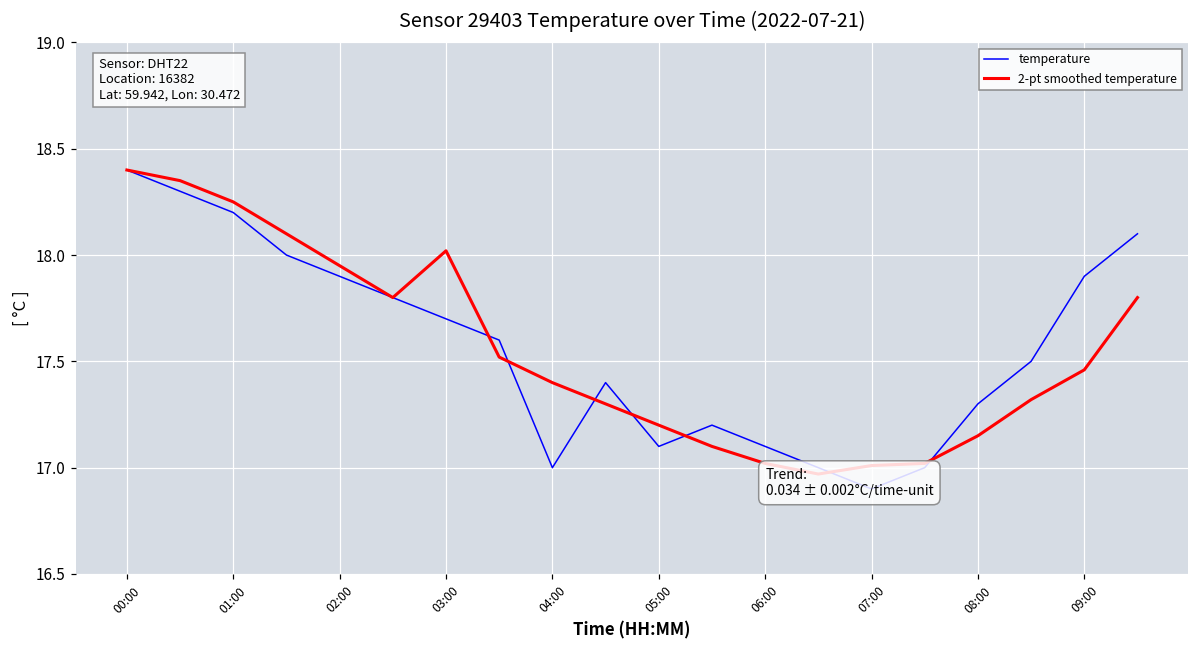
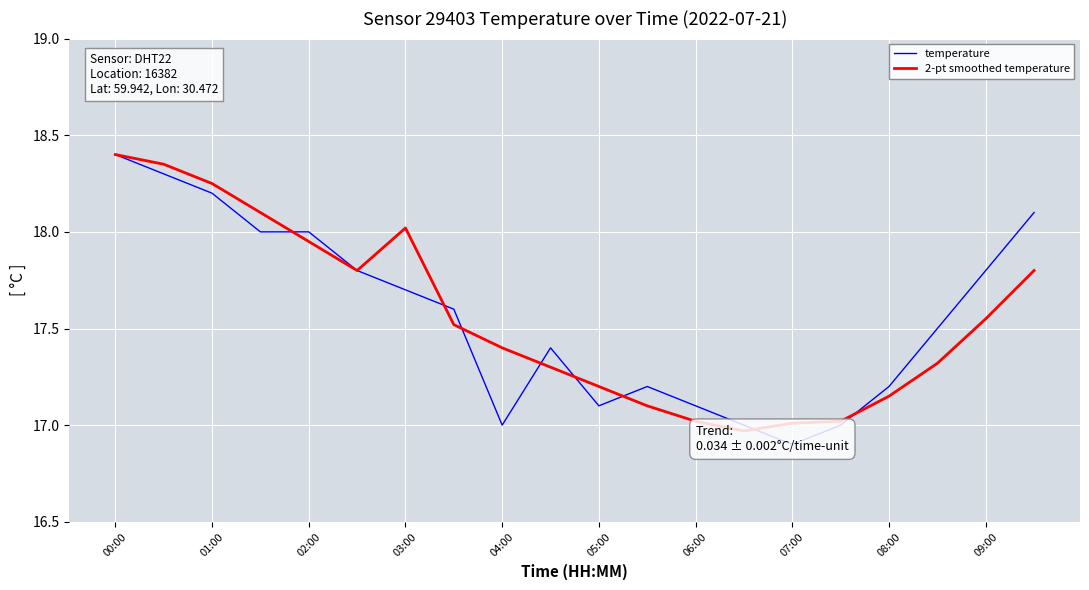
  {
    "temperature": {
      "01:00": 18.2,
-     "02:00": 17.9,
+     "02:00": 18.0,
      "03:00": 17.7,
      "04:00": 17.0,
      "05:00": 17.1,
      "06:00": 17.1,
-     "08:00": 17.3,
-     "09:00": 17.9
+     "08:00": 17.2,
+     "09:00": 17.8
    },
    "2-pt smoothed temperature": {
      "01:00": 18.25,
      "02:00": 17.95,
      "03:00": 18.02,
      "04:00": 17.40,
      "05:00": 17.20,
      "08:00": 17.15,
-     "09:00": 17.46
+     "09:00": 17.55
    }
  }
